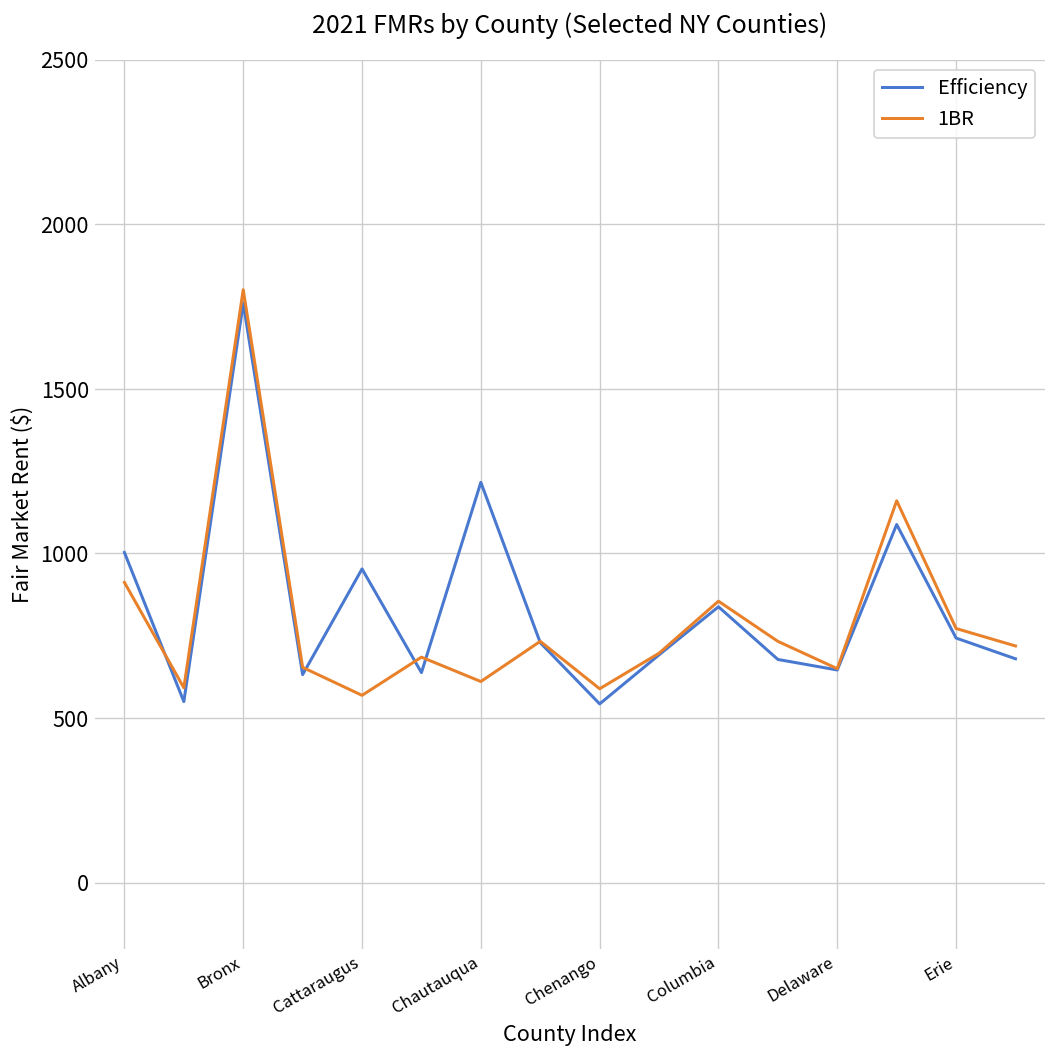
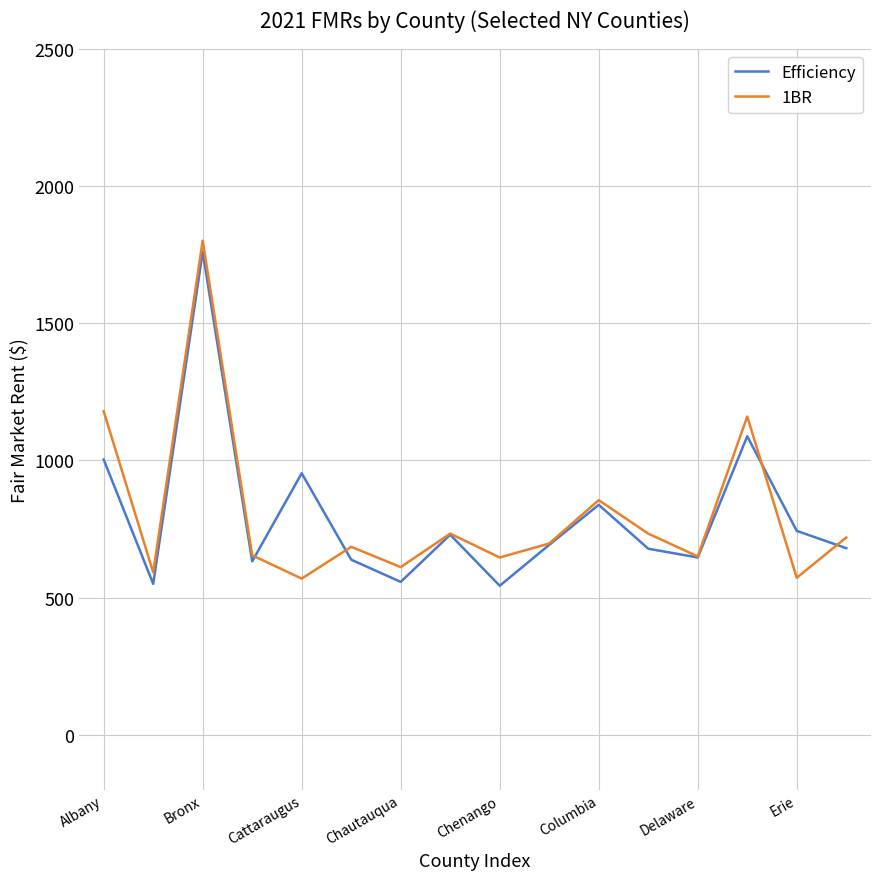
  {
    "Efficiency": {
      "Albany": 1000,
      "Bronx": 1760,
      "Cattaraugus": 950,
-     "Chautauqua": 1220,
+     "Chautauqua": 560,
      "Chenango": 540,
      "Columbia": 840,
      "Erie": 740
    },
    "1BR": {
-     "Albany": 910,
+     "Albany": 1180,
      "Bronx": 1800,
      "Cattaraugus": 570,
      "Chautauqua": 610,
-     "Chenango": 590,
+     "Chenango": 650,
      "Columbia": 860,
-     "Erie": 770
+     "Erie": 570
    }
  }
